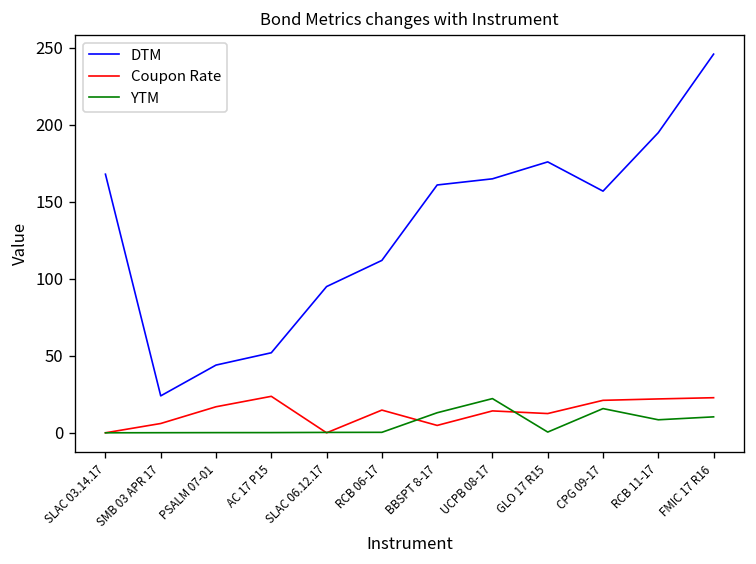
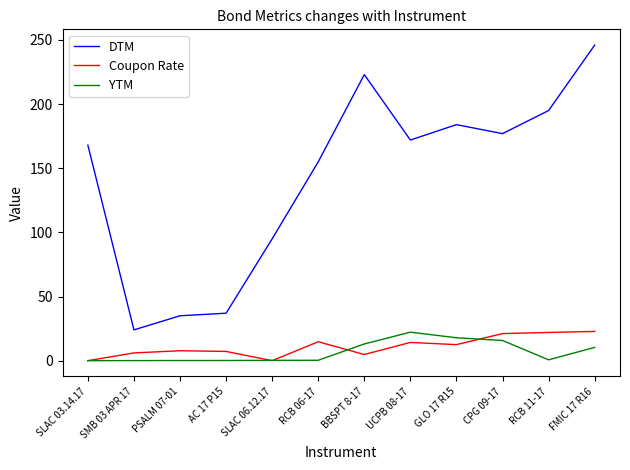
  {
    "DTM": {
      "SLAC 03.14.17": 168,
      "SMB 03 APR 17": 24,
-     "PSALM 07-01": 44,
-     "AC 17 P15": 52,
+     "PSALM 07-01": 35,
+     "AC 17 P15": 37,
      "SLAC 06.12.17": 95,
-     "RCB 06-17": 112,
-     "BBSPT 8-17": 161,
-     "UCPB 08-17": 165,
-     "GLO 17 R15": 176,
-     "CPG 09-17": 157,
+     "RCB 06-17": 155,
+     "BBSPT 8-17": 223,
+     "UCPB 08-17": 172,
+     "GLO 17 R15": 184,
+     "CPG 09-17": 177,
      "RCB 11-17": 195,
      "FMIC 17 R16": 246
    },
    "Coupon Rate": {
      "SMB 03 APR 17": 6,
-     "PSALM 07-01": 17,
-     "AC 17 P15": 24,
+     "PSALM 07-01": 8,
+     "AC 17 P15": 7,
      "RCB 06-17": 15,
      "BBSPT 8-17": 5,
      "UCPB 08-17": 14,
      "GLO 17 R15": 13,
      "CPG 09-17": 21,
      "RCB 11-17": 22,
      "FMIC 17 R16": 23
    },
    "YTM": {
      "SMB 03 APR 17": 0,
      "PSALM 07-01": 0,
      "AC 17 P15": 0,
      "RCB 06-17": 0,
      "BBSPT 8-17": 13,
      "UCPB 08-17": 22,
-     "GLO 17 R15": 0,
+     "GLO 17 R15": 18,
      "CPG 09-17": 16,
-     "RCB 11-17": 8,
+     "RCB 11-17": 1,
      "FMIC 17 R16": 10
    }
  }
